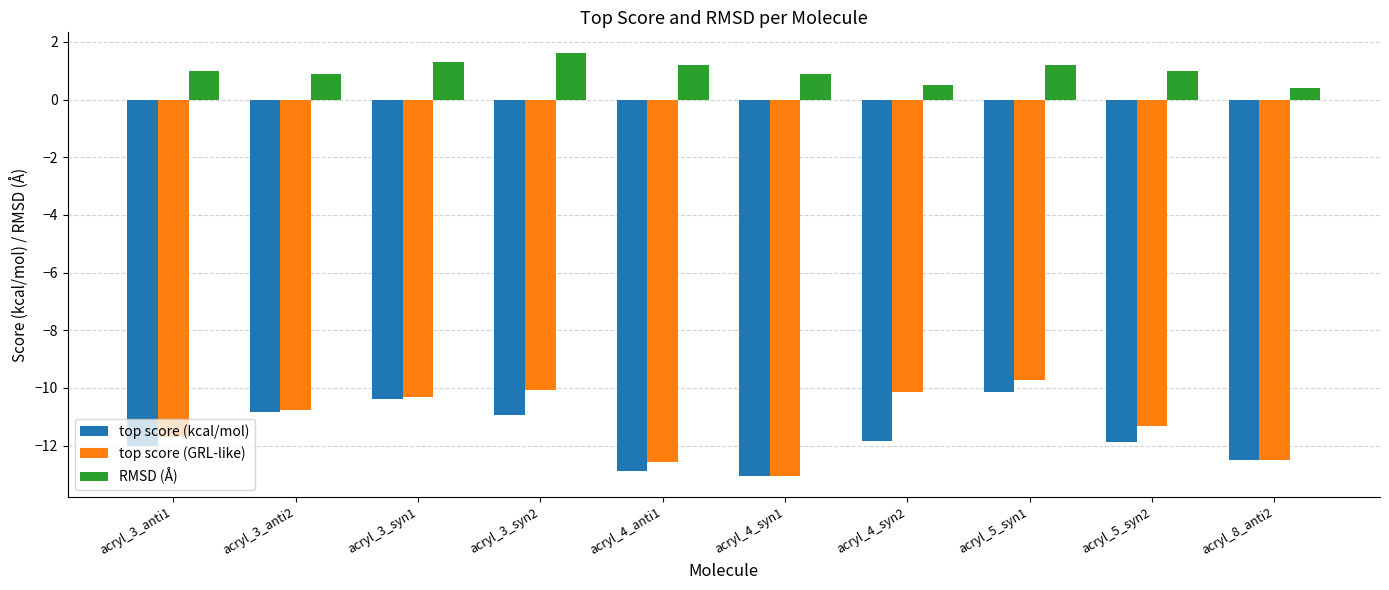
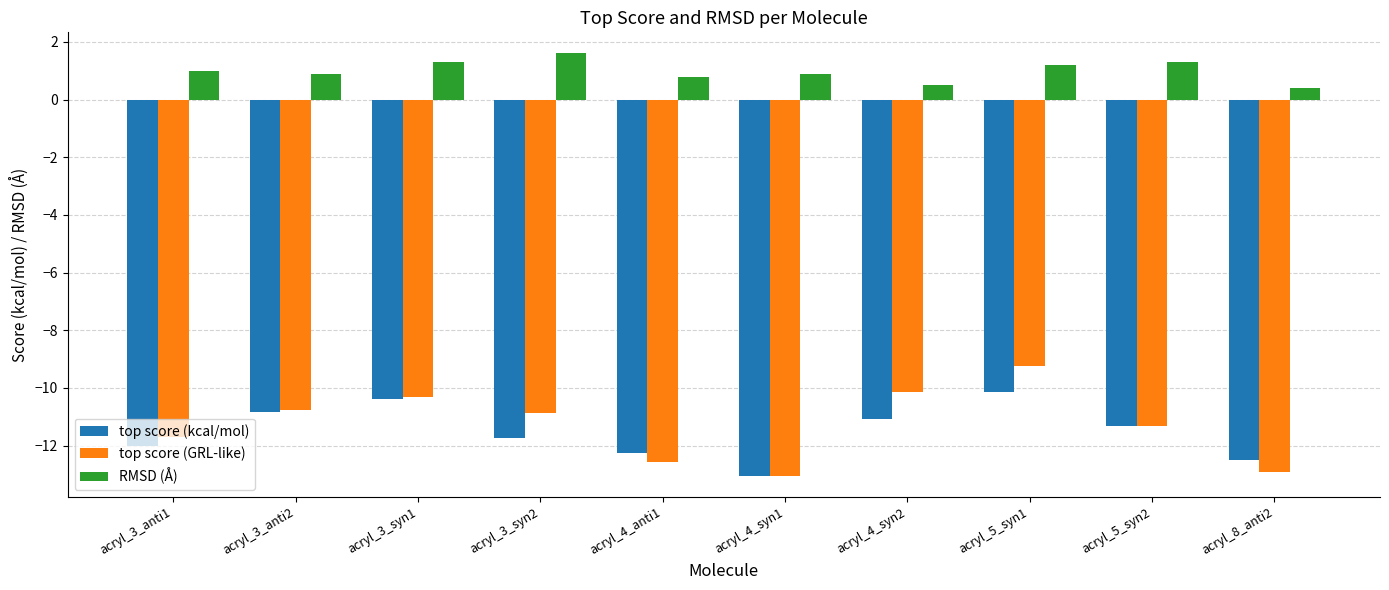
  {
    "top score (kcal/mol)": {
      "acryl_3_anti2": -10.8,
      "acryl_3_syn1": -10.4,
-     "acryl_3_syn2": -10.9,
-     "acryl_4_anti1": -12.9,
+     "acryl_3_syn2": -11.7,
+     "acryl_4_anti1": -12.3,
      "acryl_4_syn1": -13.0,
-     "acryl_4_syn2": -11.8,
+     "acryl_4_syn2": -11.1,
      "acryl_5_syn1": -10.1,
-     "acryl_5_syn2": -11.9,
+     "acryl_5_syn2": -11.3,
      "acryl_8_anti2": -12.5
    },
    "top score (GRL-like)": {
      "acryl_3_anti2": -10.8,
      "acryl_3_syn1": -10.3,
-     "acryl_3_syn2": -10.1,
+     "acryl_3_syn2": -10.9,
      "acryl_4_anti1": -12.6,
      "acryl_4_syn1": -13.0,
      "acryl_4_syn2": -10.1,
-     "acryl_5_syn1": -9.7,
+     "acryl_5_syn1": -9.2,
      "acryl_5_syn2": -11.3,
-     "acryl_8_anti2": -12.5
+     "acryl_8_anti2": -12.9
    },
    "RMSD (Å)": {
      "acryl_3_anti1": 1.0,
      "acryl_3_anti2": 0.9,
      "acryl_3_syn1": 1.3,
      "acryl_3_syn2": 1.6,
-     "acryl_4_anti1": 1.2,
+     "acryl_4_anti1": 0.8,
      "acryl_4_syn1": 0.9,
      "acryl_4_syn2": 0.5,
      "acryl_5_syn1": 1.2,
-     "acryl_5_syn2": 1.0,
+     "acryl_5_syn2": 1.3,
      "acryl_8_anti2": 0.4
    }
  }
